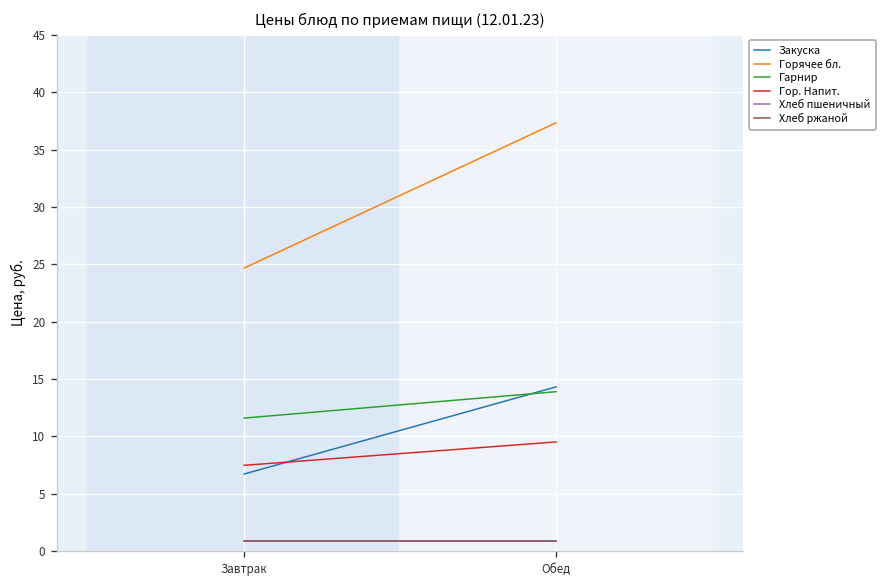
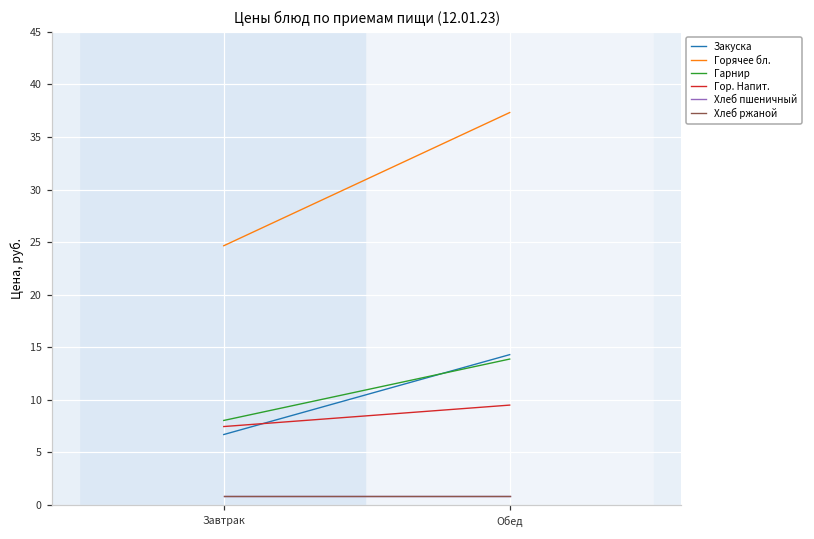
  {
    "Закуска": {
      "Завтрак": 7,
      "Обед": 14
    },
    "Горячее бл.": {
      "Завтрак": 25,
      "Обед": 37
    },
    "Гарнир": {
-     "Завтрак": 12,
+     "Завтрак": 8,
      "Обед": 14
    },
    "Гор. Напит.": {
      "Завтрак": 7,
      "Обед": 10
    },
    "Хлеб ржаной": {
      "Завтрак": 1,
      "Обед": 1
    }
  }
